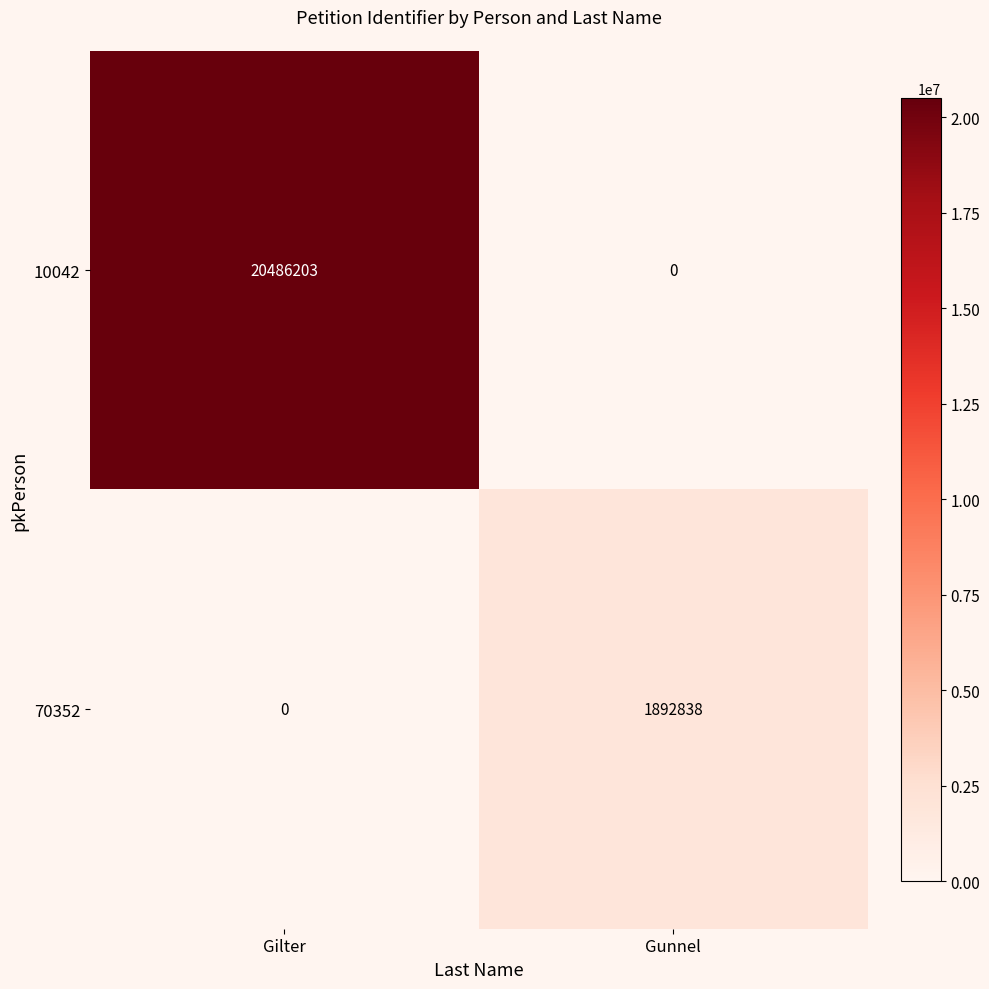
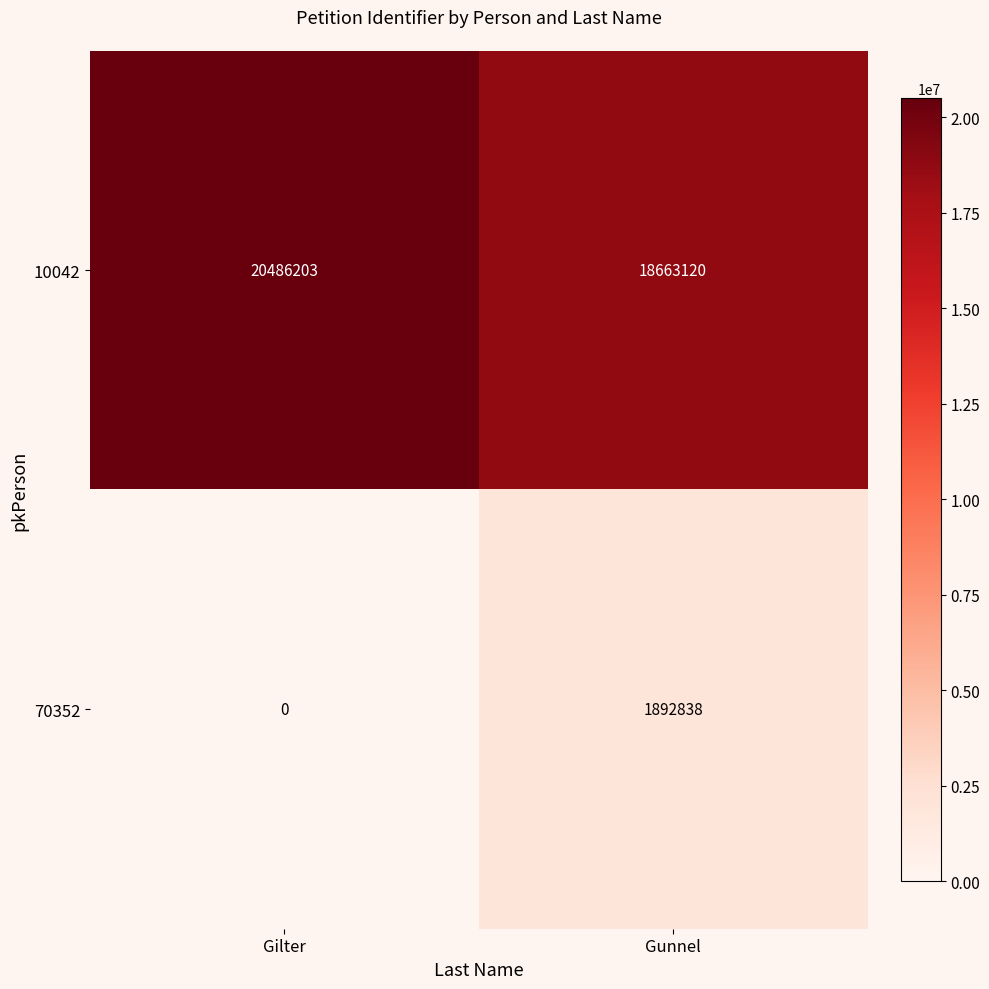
  {
    "10042": {
      "Gilter": 20486203,
-     "Gunnel": 0
+     "Gunnel": 18663120
    },
    "70352": {
      "Gilter": 0,
      "Gunnel": 1892838
    }
  }
